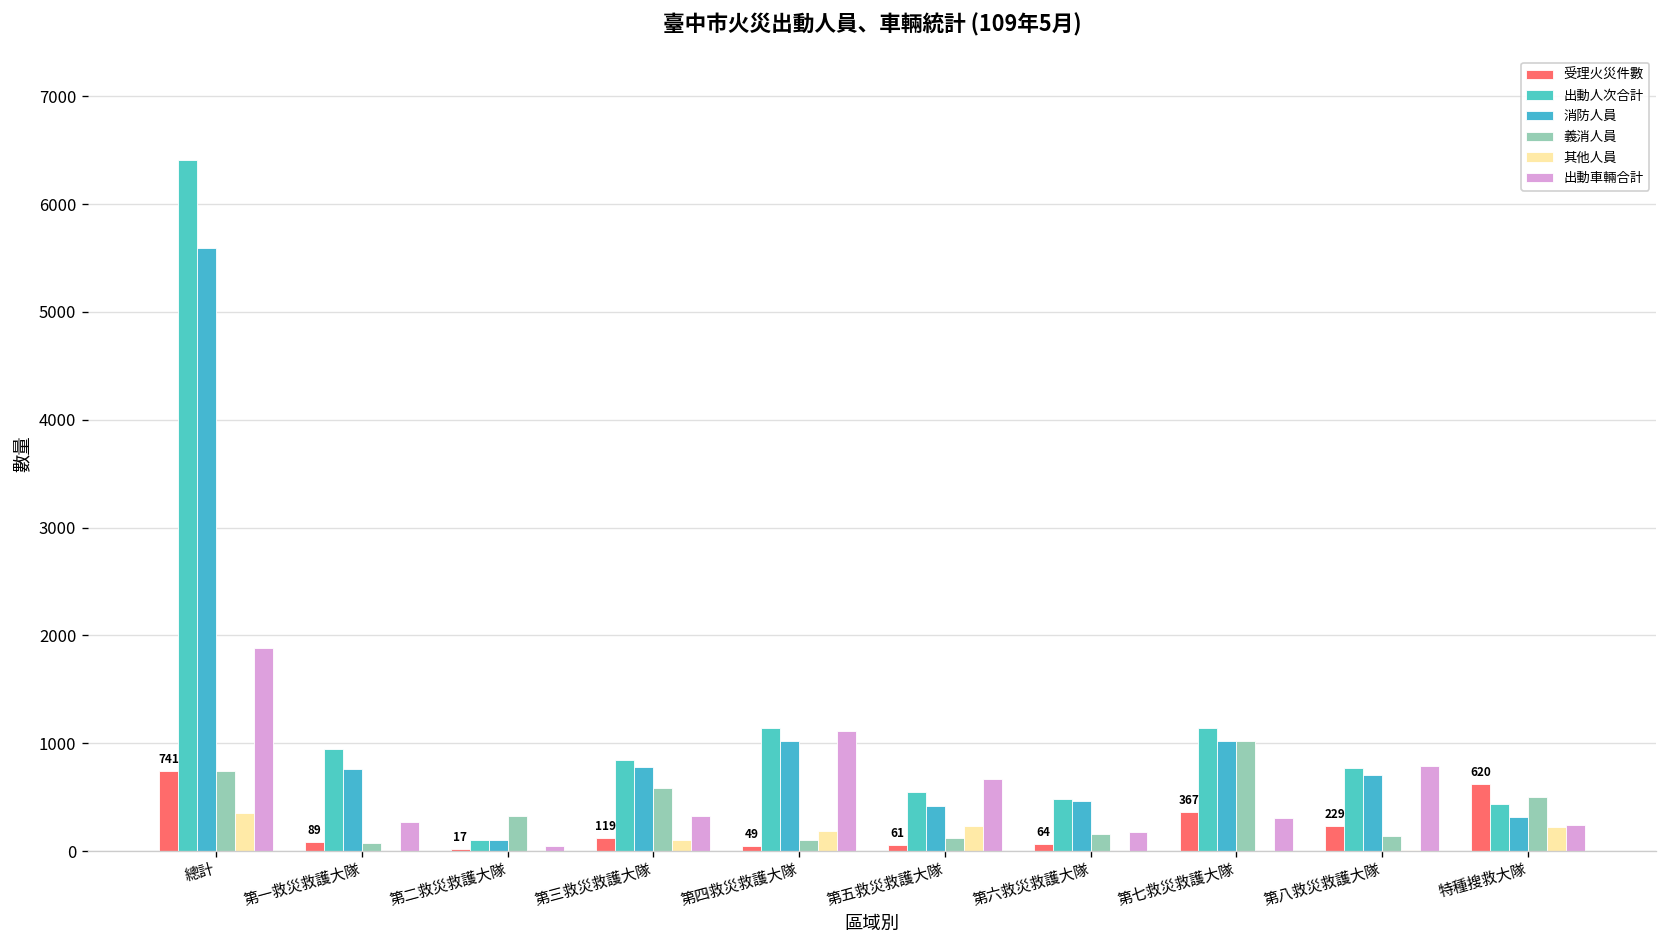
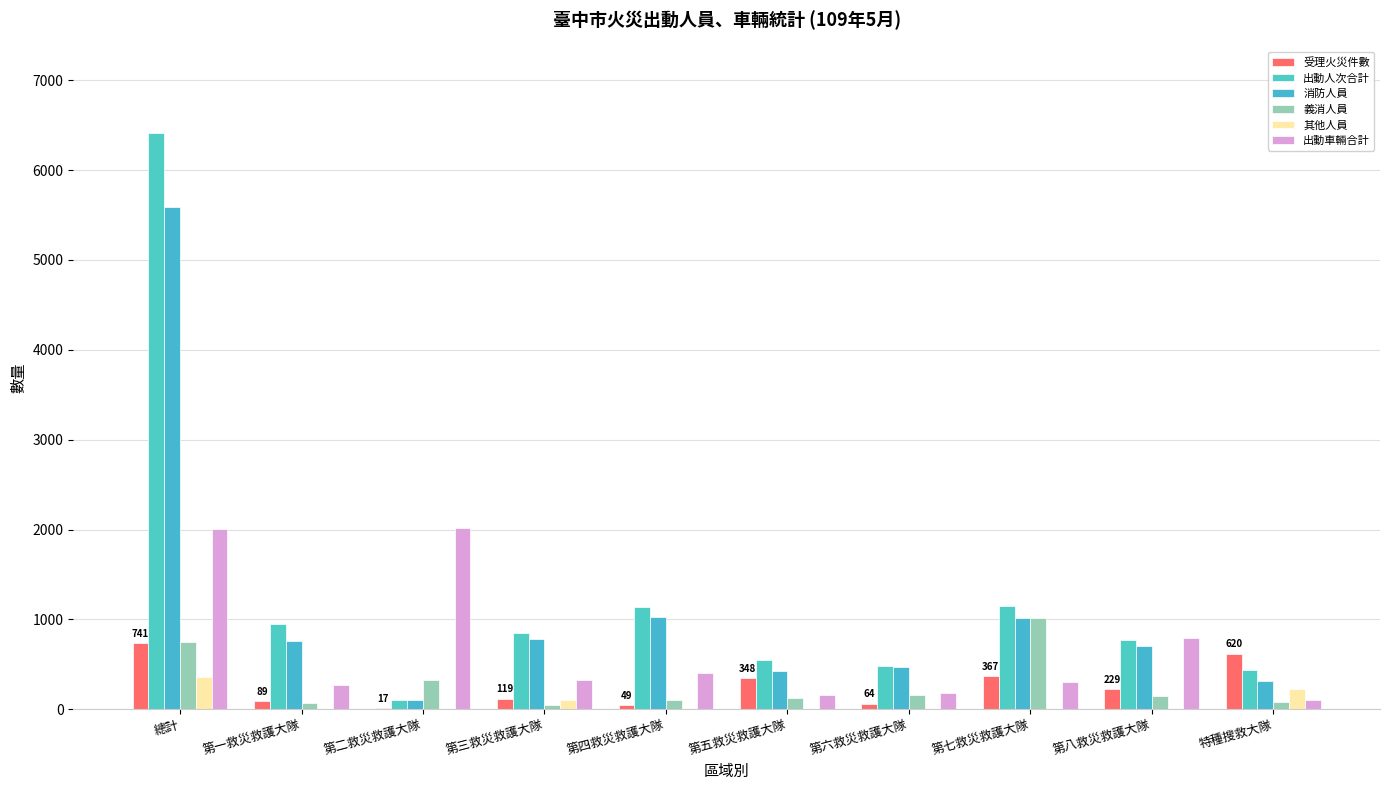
  {
    "受理火災件數": {
      "總計": 741,
      "第一救災救護大隊": 89,
      "第二救災救護大隊": 17,
      "第三救災救護大隊": 119,
      "第四救災救護大隊": 49,
-     "第五救災救護大隊": 61,
+     "第五救災救護大隊": 348,
      "第六救災救護大隊": 64,
      "第七救災救護大隊": 367,
      "第八救災救護大隊": 229,
      "特種搜救大隊": 620
    },
    "義消人員": {
      "總計": 700,
      "第一救災救護大隊": 100,
      "第二救災救護大隊": 300,
-     "第三救災救護大隊": 600,
+     "第三救災救護大隊": 100,
      "第四救災救護大隊": 100,
      "第五救災救護大隊": 100,
      "第六救災救護大隊": 200,
      "第七救災救護大隊": 1000,
      "第八救災救護大隊": 100,
-     "特種搜救大隊": 500
+     "特種搜救大隊": 100
    },
    "其他人員": {
      "總計": 400,
      "第二救災救護大隊": 0,
      "第三救災救護大隊": 100,
-     "第四救災救護大隊": 200,
-     "第五救災救護大隊": 200,
+     "第四救災救護大隊": 0,
+     "第五救災救護大隊": 0,
      "特種搜救大隊": 200
    },
    "出動車輛合計": {
-     "總計": 1900,
+     "總計": 2000,
      "第一救災救護大隊": 300,
-     "第二救災救護大隊": 0,
+     "第二救災救護大隊": 2000,
      "第三救災救護大隊": 300,
-     "第四救災救護大隊": 1100,
-     "第五救災救護大隊": 700,
+     "第四救災救護大隊": 400,
+     "第五救災救護大隊": 200,
      "第六救災救護大隊": 200,
      "第七救災救護大隊": 300,
      "第八救災救護大隊": 800,
-     "特種搜救大隊": 200
+     "特種搜救大隊": 100
    }
  }
